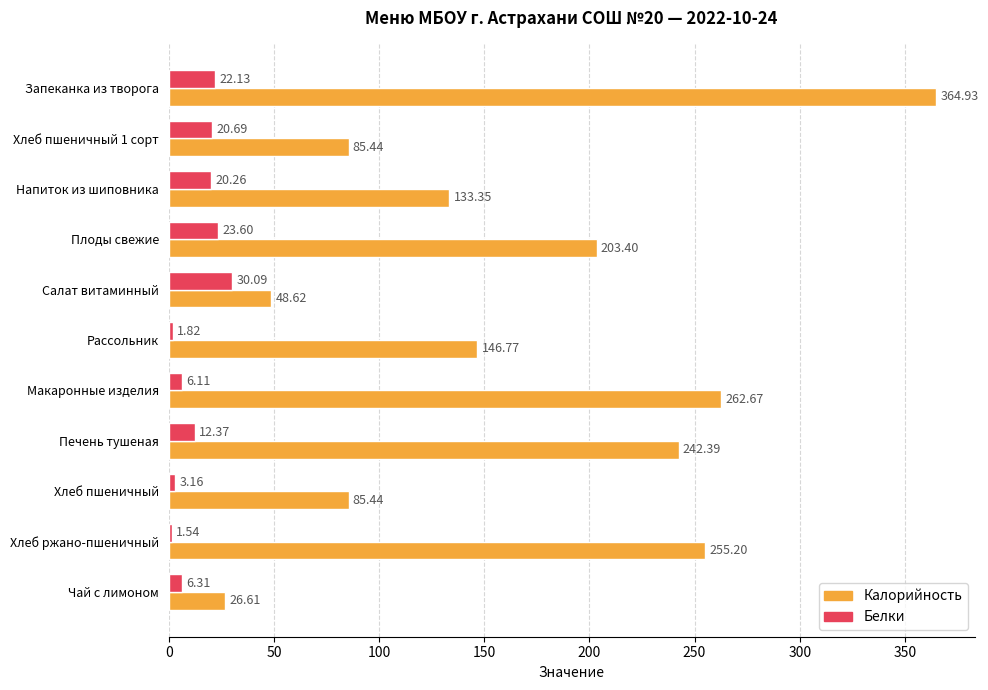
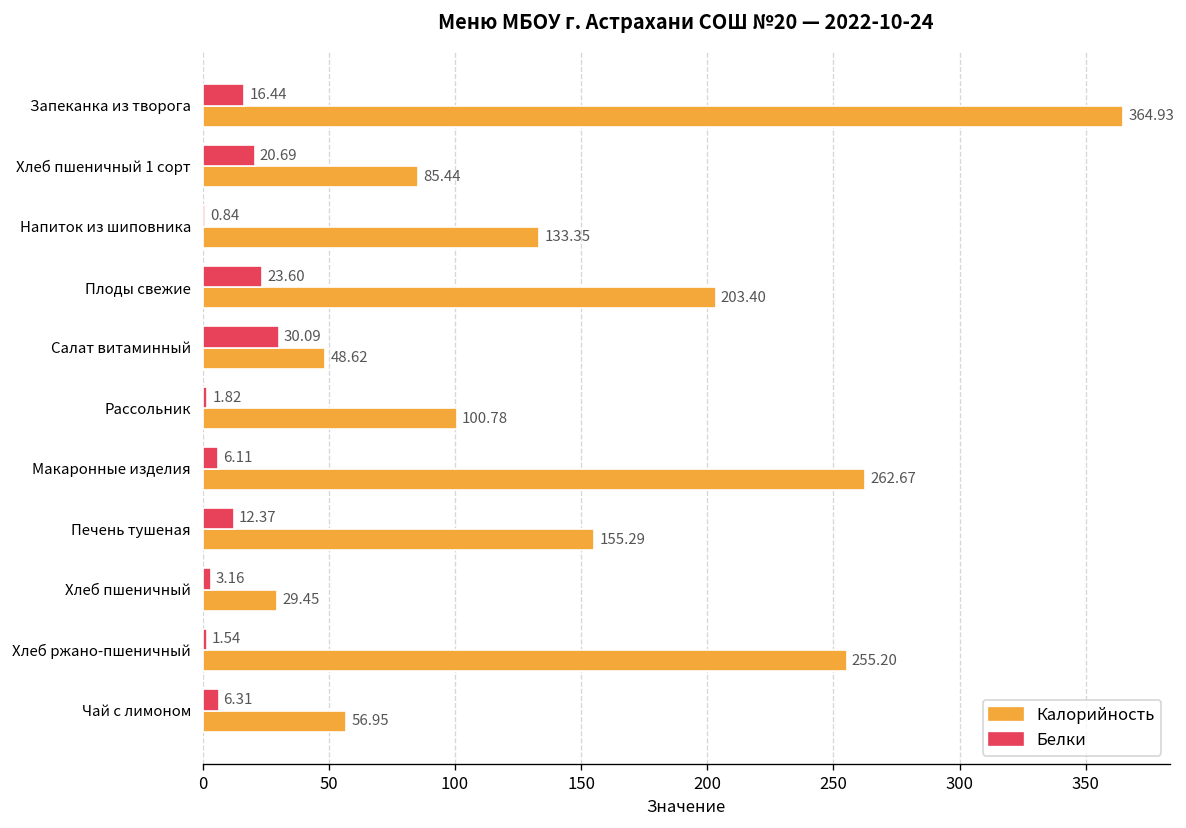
  {
    "Калорийность": {
      "Запеканка из творога": 364.93,
      "Хлеб пшеничный 1 сорт": 85.44,
      "Напиток из шиповника": 133.35,
      "Плоды свежие": 203.40,
      "Салат витаминный": 48.62,
-     "Рассольник": 146.77,
+     "Рассольник": 100.78,
      "Макаронные изделия": 262.67,
-     "Печень тушеная": 242.39,
-     "Хлеб пшеничный": 85.44,
+     "Печень тушеная": 155.29,
+     "Хлеб пшеничный": 29.45,
      "Хлеб ржано-пшеничный": 255.20,
-     "Чай с лимоном": 26.61
+     "Чай с лимоном": 56.95
    },
    "Белки": {
-     "Запеканка из творога": 22.13,
+     "Запеканка из творога": 16.44,
      "Хлеб пшеничный 1 сорт": 20.69,
-     "Напиток из шиповника": 20.26,
+     "Напиток из шиповника": 0.84,
      "Плоды свежие": 23.60,
      "Салат витаминный": 30.09,
      "Рассольник": 1.82,
      "Макаронные изделия": 6.11,
      "Печень тушеная": 12.37,
      "Хлеб пшеничный": 3.16,
      "Хлеб ржано-пшеничный": 1.54,
      "Чай с лимоном": 6.31
    }
  }
